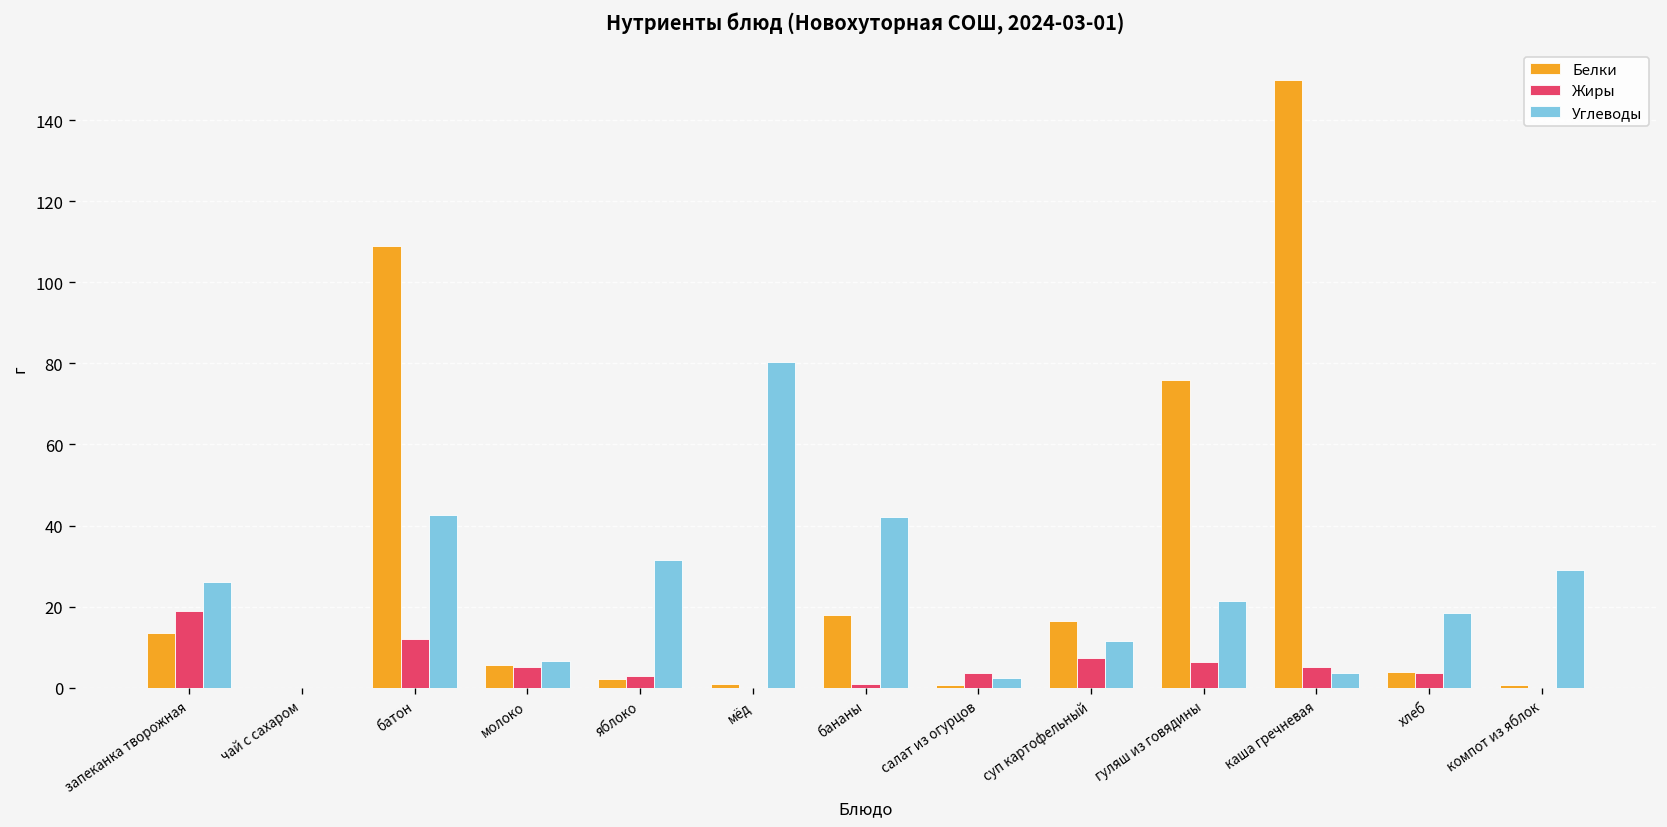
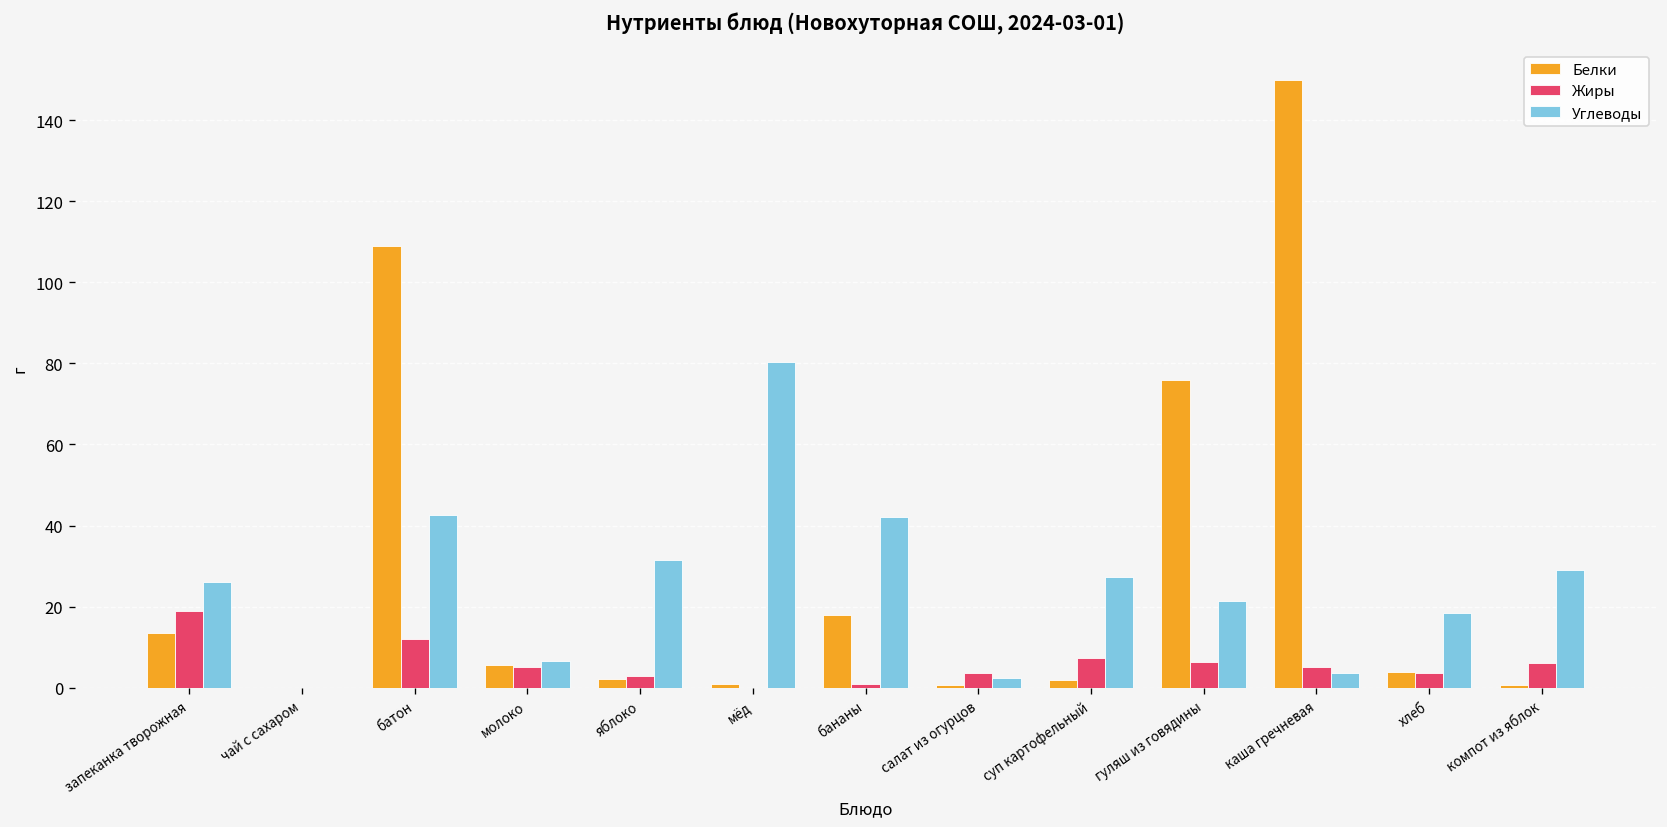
  {
    "Белки": {
      "запеканка творожная": 13,
      "чай с сахаром": 0,
      "батон": 109,
      "молоко": 6,
      "яблоко": 2,
      "мёд": 1,
      "бананы": 18,
-     "суп картофельный": 16,
+     "суп картофельный": 2,
      "гуляш из говядины": 76,
      "каша гречневая": 150,
      "хлеб": 4
    },
    "Жиры": {
      "запеканка творожная": 19,
      "чай с сахаром": 0,
      "батон": 12,
      "молоко": 5,
      "яблоко": 3,
      "мёд": 0,
      "бананы": 1,
      "салат из огурцов": 4,
      "суп картофельный": 7,
      "гуляш из говядины": 6,
      "каша гречневая": 5,
      "хлеб": 4,
-     "компот из яблок": 0
+     "компот из яблок": 6
    },
    "Углеводы": {
      "запеканка творожная": 26,
      "чай с сахаром": 0,
      "батон": 43,
      "молоко": 7,
      "яблоко": 32,
      "мёд": 80,
      "бананы": 42,
      "салат из огурцов": 2,
-     "суп картофельный": 12,
+     "суп картофельный": 27,
      "гуляш из говядины": 22,
      "каша гречневая": 4,
      "хлеб": 19,
      "компот из яблок": 29
    }
  }
